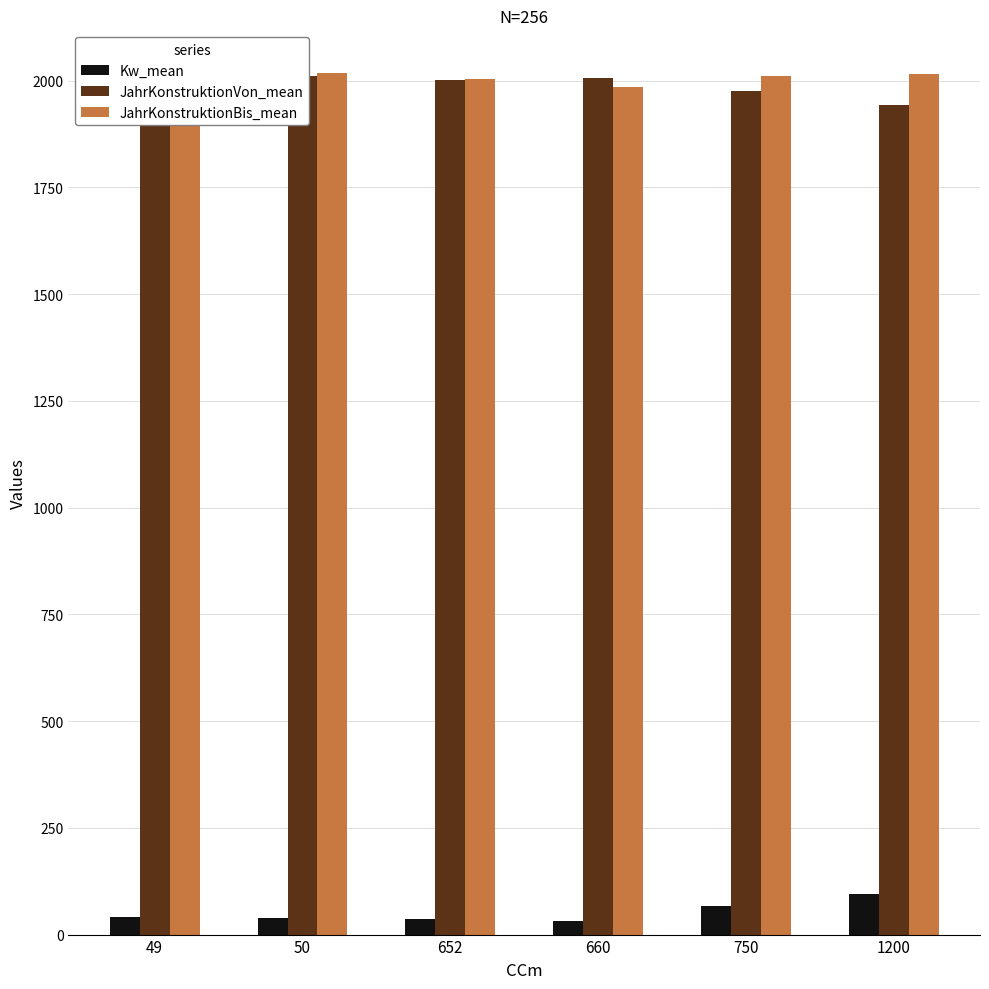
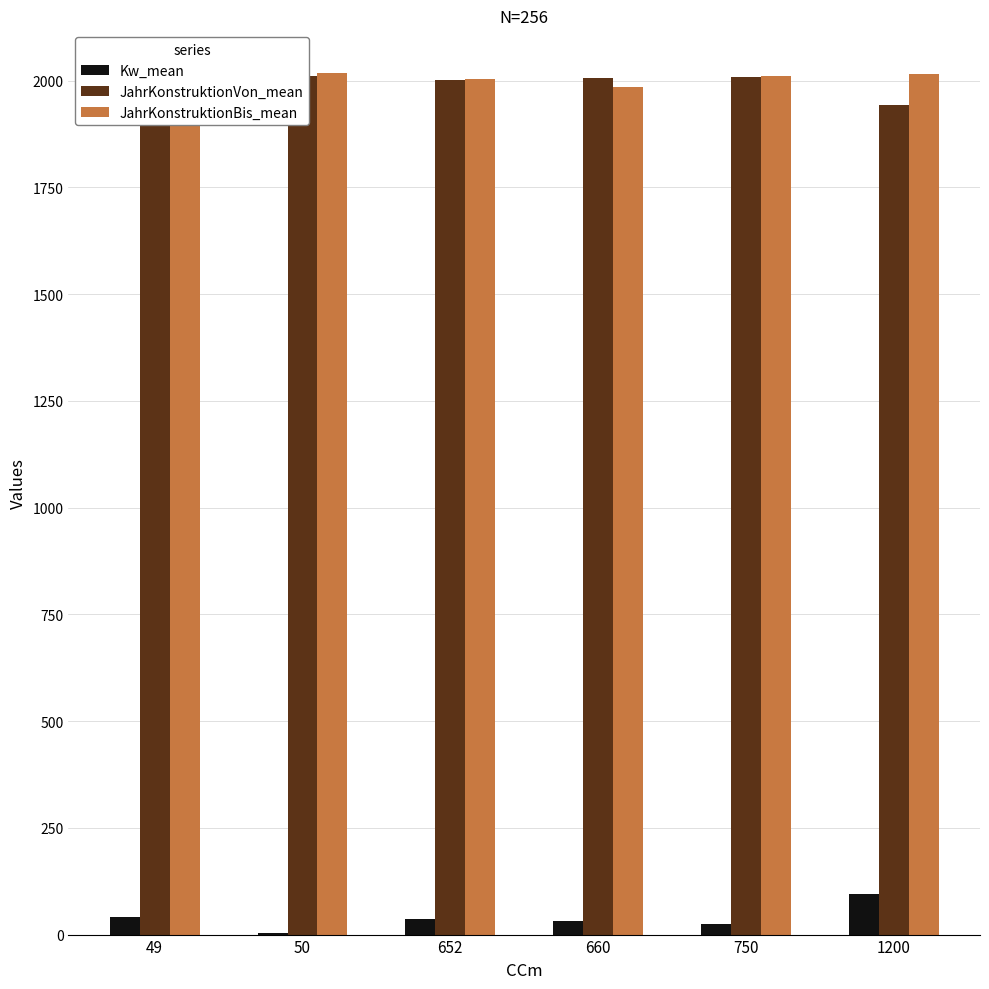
  {
    "Kw_mean": {
      "49": 40,
-     "50": 40,
+     "50": 0,
      "652": 40,
      "660": 30,
-     "750": 70,
+     "750": 30,
      "1200": 100
    },
    "JahrKonstruktionVon_mean": {
      "652": 2000,
      "660": 2010,
-     "750": 1980,
+     "750": 2010,
      "1200": 1940
    },
    "JahrKonstruktionBis_mean": {
      "50": 2020,
      "652": 2000,
      "660": 1990,
      "750": 2010,
      "1200": 2020
    }
  }
